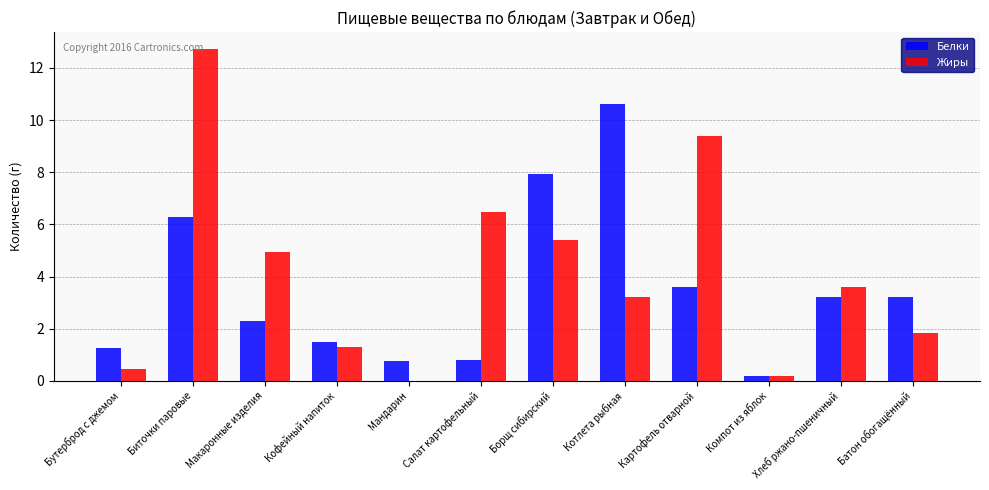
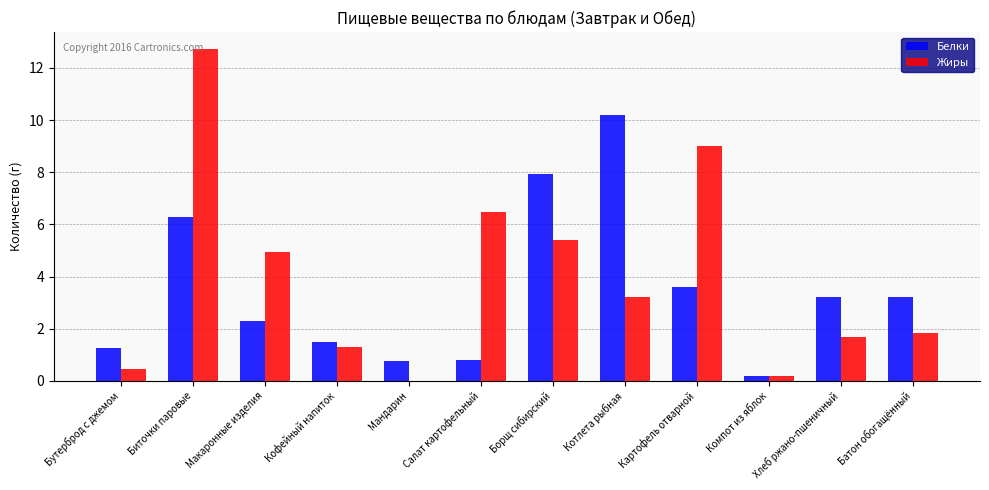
  {
    "Белки": {
      "Бутерброд с джемом": 1.3,
      "Биточки паровые": 6.3,
      "Макаронные изделия": 2.3,
      "Кофейный напиток": 1.5,
      "Мандарин": 0.8,
      "Салат картофельный": 0.8,
      "Борщ сибирский": 7.9,
-     "Котлета рыбная": 10.6,
+     "Котлета рыбная": 10.2,
      "Картофель отварной": 3.6,
      "Компот из яблок": 0.2,
      "Хлеб ржано-пшеничный": 3.2,
      "Батон обогащённый": 3.2
    },
    "Жиры": {
      "Бутерброд с джемом": 0.5,
      "Макаронные изделия": 5.0,
      "Кофейный напиток": 1.3,
      "Мандарин": 0.0,
      "Салат картофельный": 6.5,
      "Борщ сибирский": 5.4,
      "Котлета рыбная": 3.2,
-     "Картофель отварной": 9.4,
+     "Картофель отварной": 9.0,
      "Компот из яблок": 0.2,
-     "Хлеб ржано-пшеничный": 3.6,
+     "Хлеб ржано-пшеничный": 1.7,
      "Батон обогащённый": 1.9
    }
  }
